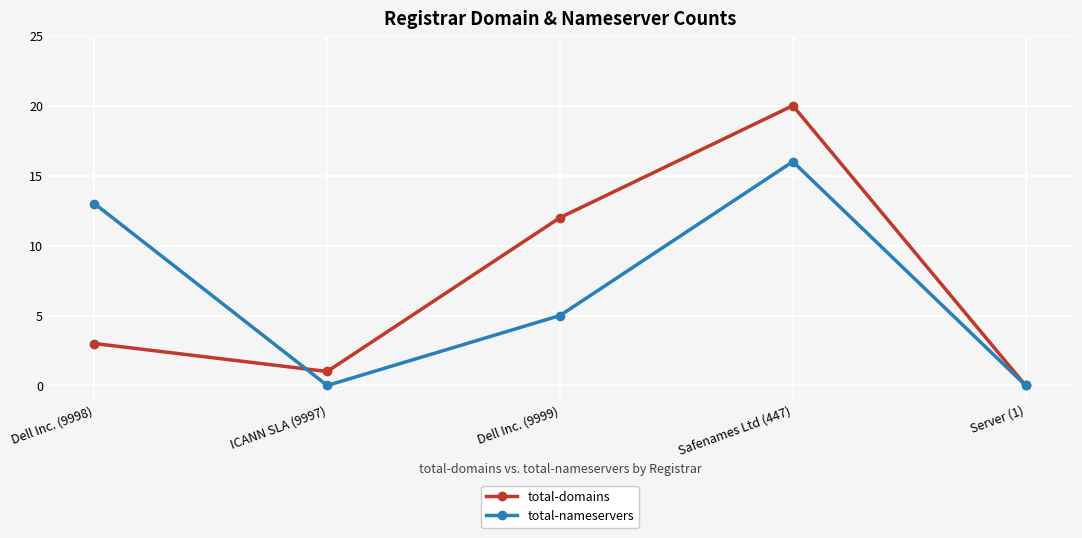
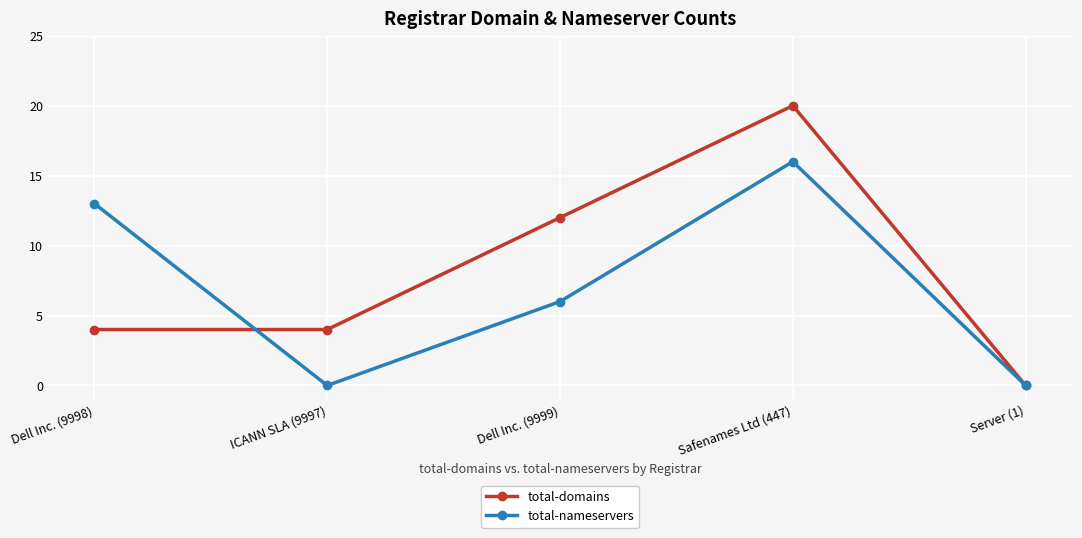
  {
    "total-domains": {
-     "Dell Inc. (9998)": 3,
-     "ICANN SLA (9997)": 1,
+     "Dell Inc. (9998)": 4,
+     "ICANN SLA (9997)": 4,
      "Dell Inc. (9999)": 12,
      "Safenames Ltd (447)": 20
    },
    "total-nameservers": {
      "Dell Inc. (9998)": 13,
      "ICANN SLA (9997)": 0,
-     "Dell Inc. (9999)": 5,
+     "Dell Inc. (9999)": 6,
      "Safenames Ltd (447)": 16
    }
  }
